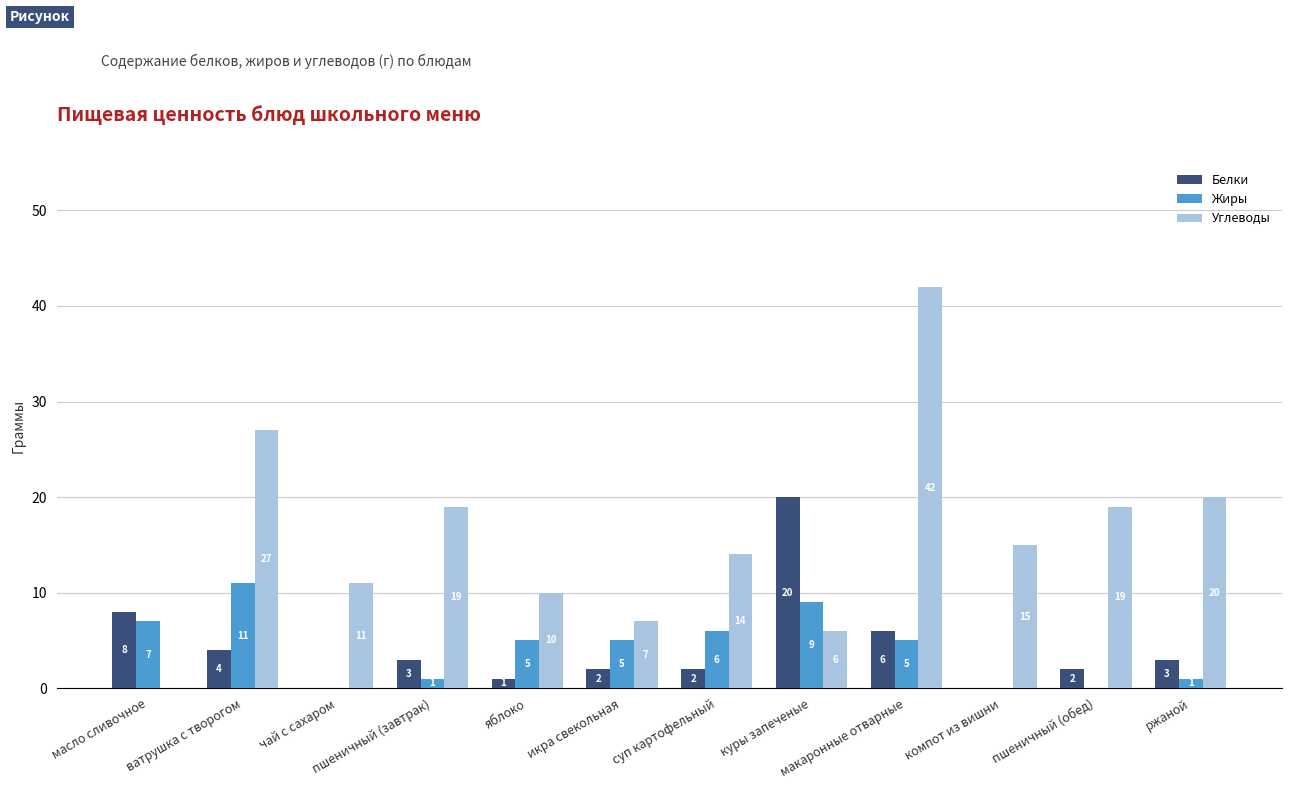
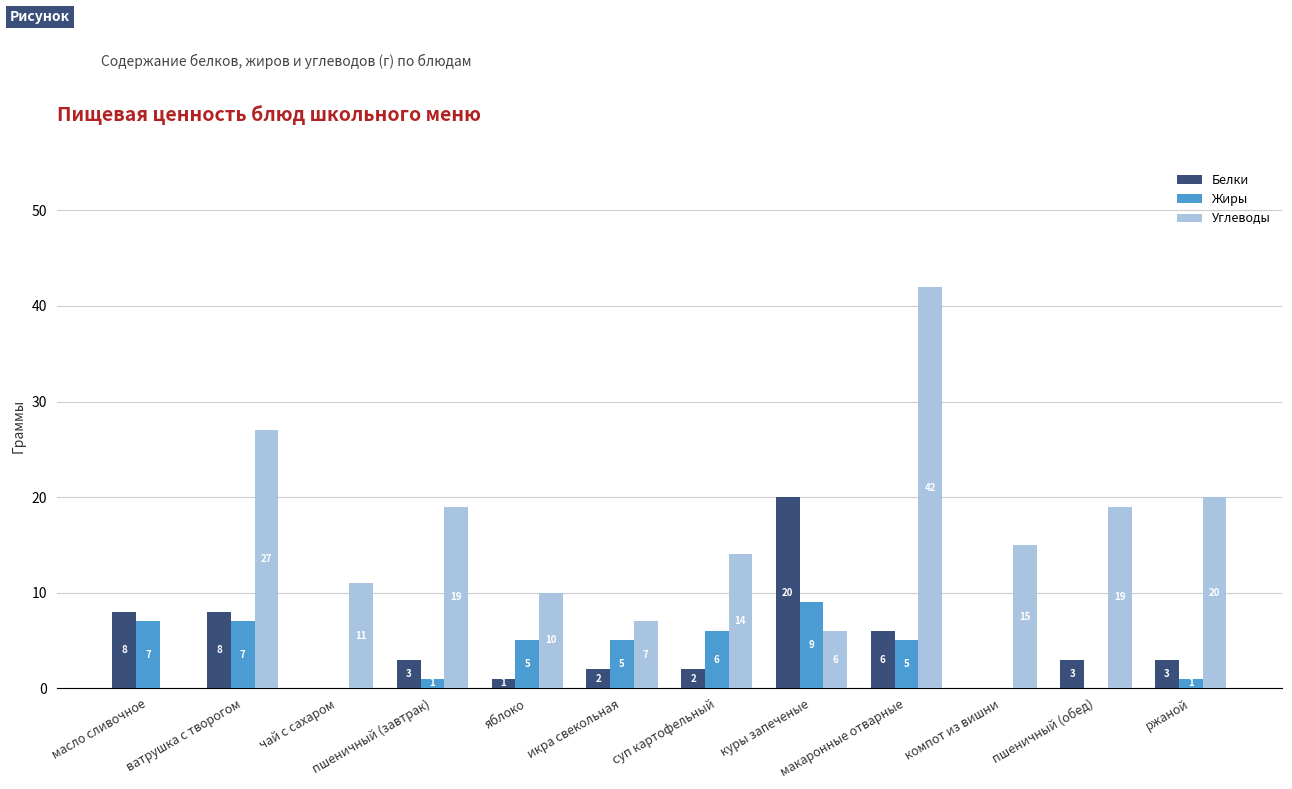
  {
    "Белки": {
      "масло сливочное": 8,
-     "ватрушка с творогом": 4,
+     "ватрушка с творогом": 8,
      "пшеничный (завтрак)": 3,
      "яблоко": 1,
      "икра свекольная": 2,
      "суп картофельный": 2,
      "куры запеченые": 20,
      "макаронные отварные": 6,
-     "пшеничный (обед)": 2,
+     "пшеничный (обед)": 3,
      "ржаной": 3
    },
    "Жиры": {
      "масло сливочное": 7,
-     "ватрушка с творогом": 11,
+     "ватрушка с творогом": 7,
      "пшеничный (завтрак)": 1,
      "яблоко": 5,
      "икра свекольная": 5,
      "суп картофельный": 6,
      "куры запеченые": 9,
      "макаронные отварные": 5,
      "ржаной": 1
    },
    "Углеводы": {
      "ватрушка с творогом": 27,
      "чай с сахаром": 11,
      "пшеничный (завтрак)": 19,
      "яблоко": 10,
      "икра свекольная": 7,
      "суп картофельный": 14,
      "куры запеченые": 6,
      "макаронные отварные": 42,
      "компот из вишни": 15,
      "пшеничный (обед)": 19,
      "ржаной": 20
    }
  }
